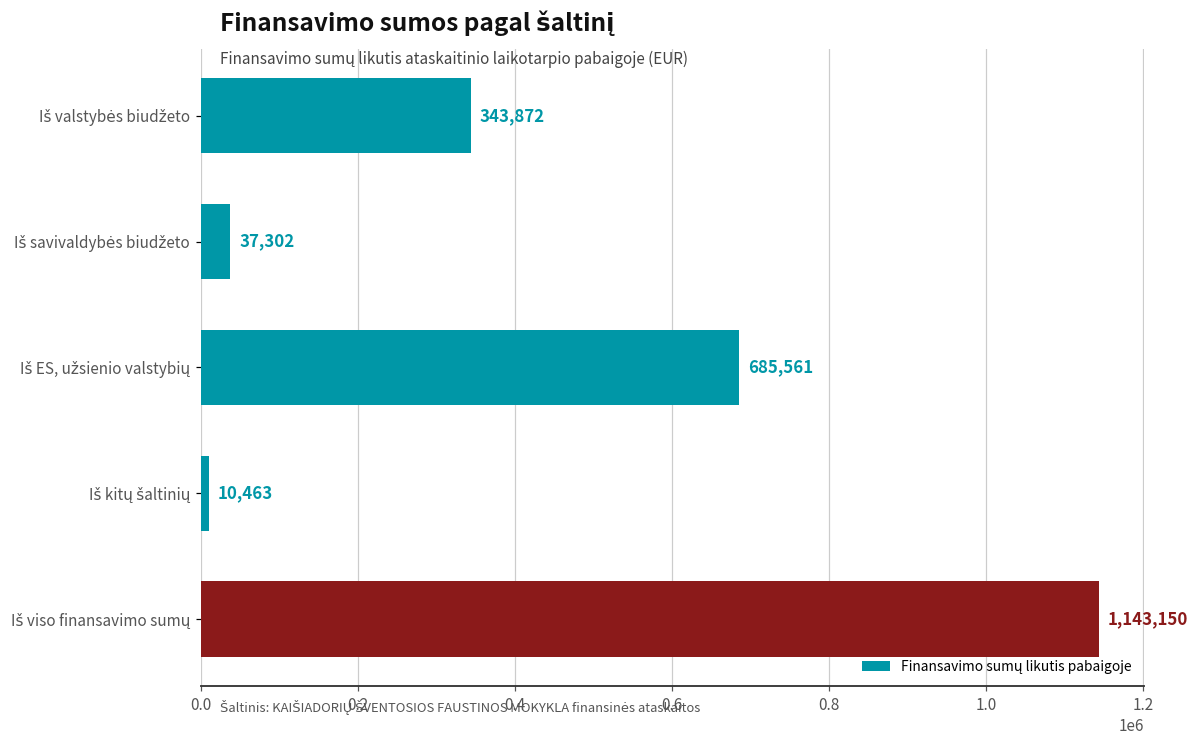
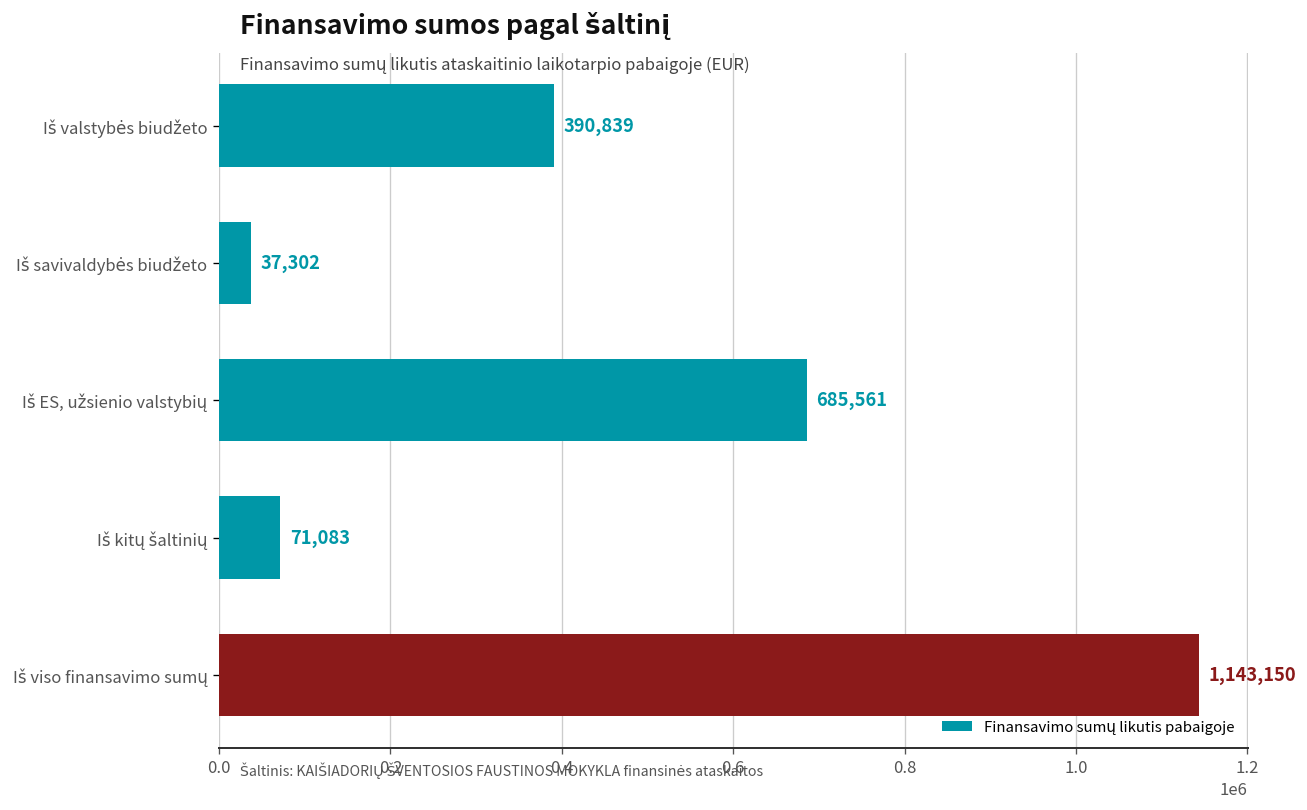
  {
-   "Iš valstybės biudžeto": "343,872",
+   "Iš valstybės biudžeto": "390,839",
    "Iš savivaldybės biudžeto": "37,302",
    "Iš ES, užsienio valstybių": "685,561",
-   "Iš kitų šaltinių": "10,463",
+   "Iš kitų šaltinių": "71,083",
    "Iš viso finansavimo sumų": "1,143,150"
  }
